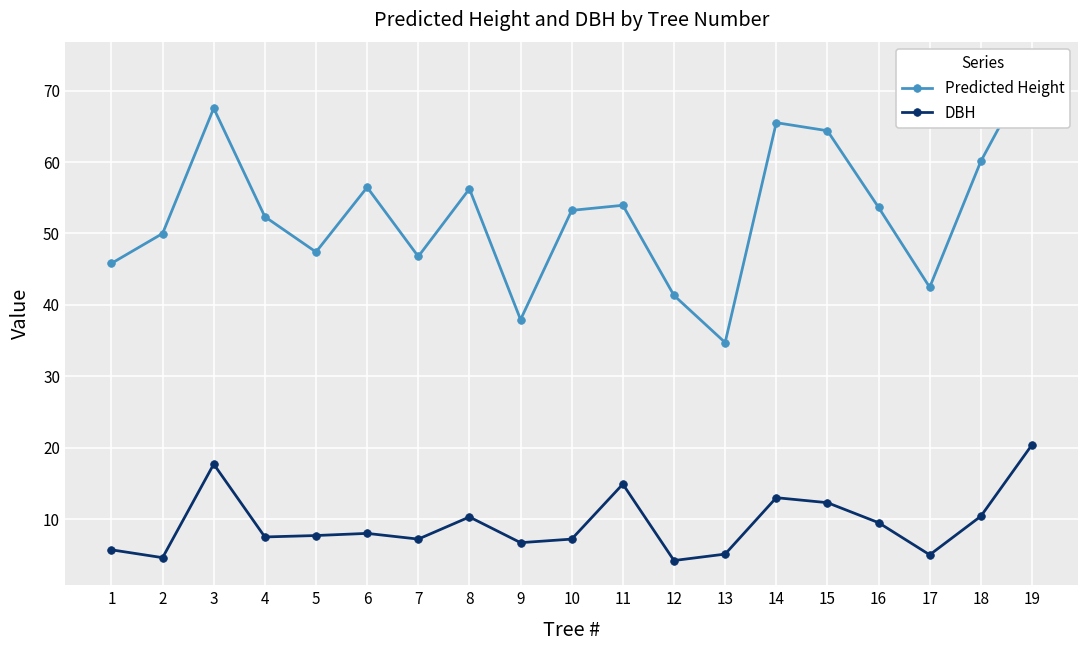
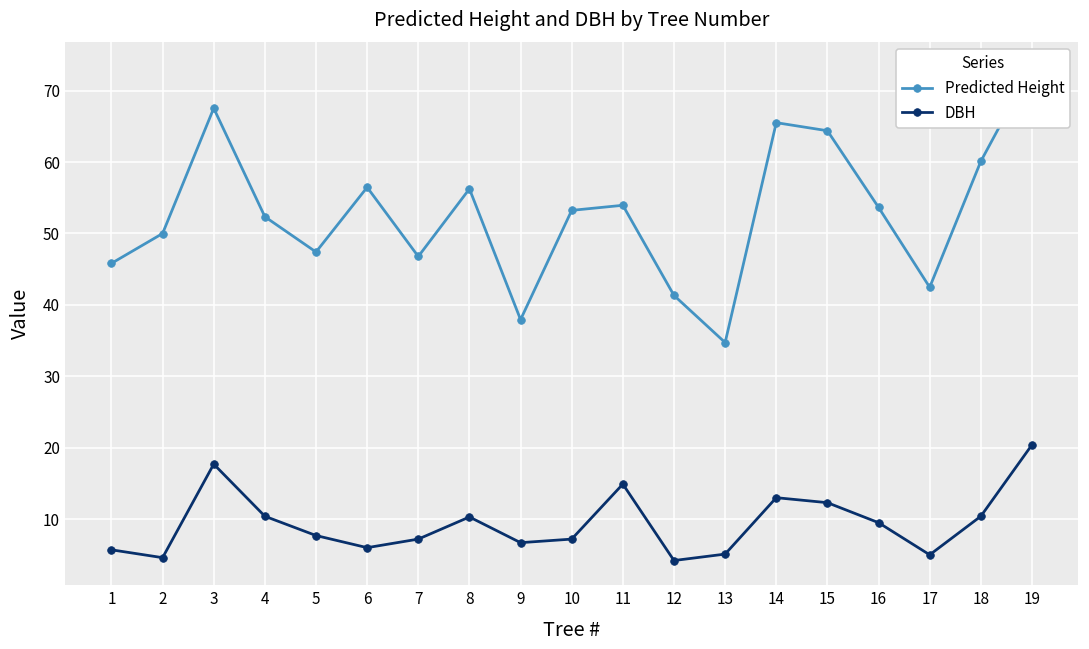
  {
    "Predicted Height": {
      "1": 46,
      "2": 50,
      "3": 68,
      "4": 52,
      "5": 47,
      "6": 56,
      "7": 47,
      "8": 56,
      "9": 38,
      "10": 53,
      "11": 54,
      "12": 41,
      "13": 35,
      "14": 66,
      "15": 64,
      "16": 54,
      "17": 42,
      "18": 60
    },
    "DBH": {
      "1": 6,
      "2": 5,
      "3": 18,
-     "4": 8,
+     "4": 10,
      "5": 8,
-     "6": 8,
+     "6": 6,
      "7": 7,
      "8": 10,
      "9": 7,
      "10": 7,
      "11": 15,
      "12": 4,
      "13": 5,
      "14": 13,
      "15": 12,
      "16": 10,
      "17": 5,
      "18": 10,
      "19": 20
    }
  }
